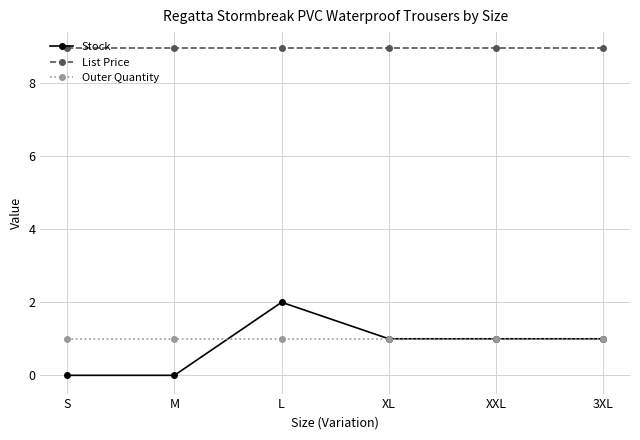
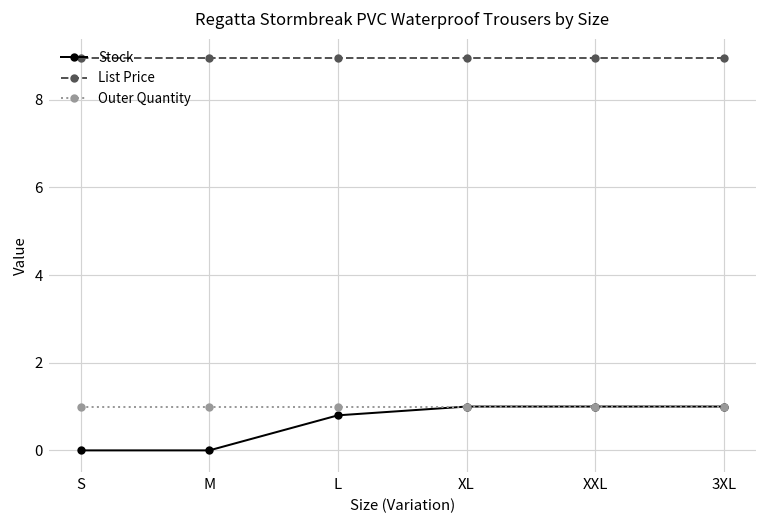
  {
    "Stock": {
      "S": 0.0,
      "M": 0.0,
-     "L": 2.0
+     "L": 0.8
    },
    "List Price": {
      "S": 9.0,
      "M": 9.0,
      "L": 9.0,
      "XL": 9.0,
      "XXL": 9.0,
      "3XL": 9.0
    },
    "Outer Quantity": {
      "S": 1.0,
      "M": 1.0,
      "L": 1.0
    }
  }
